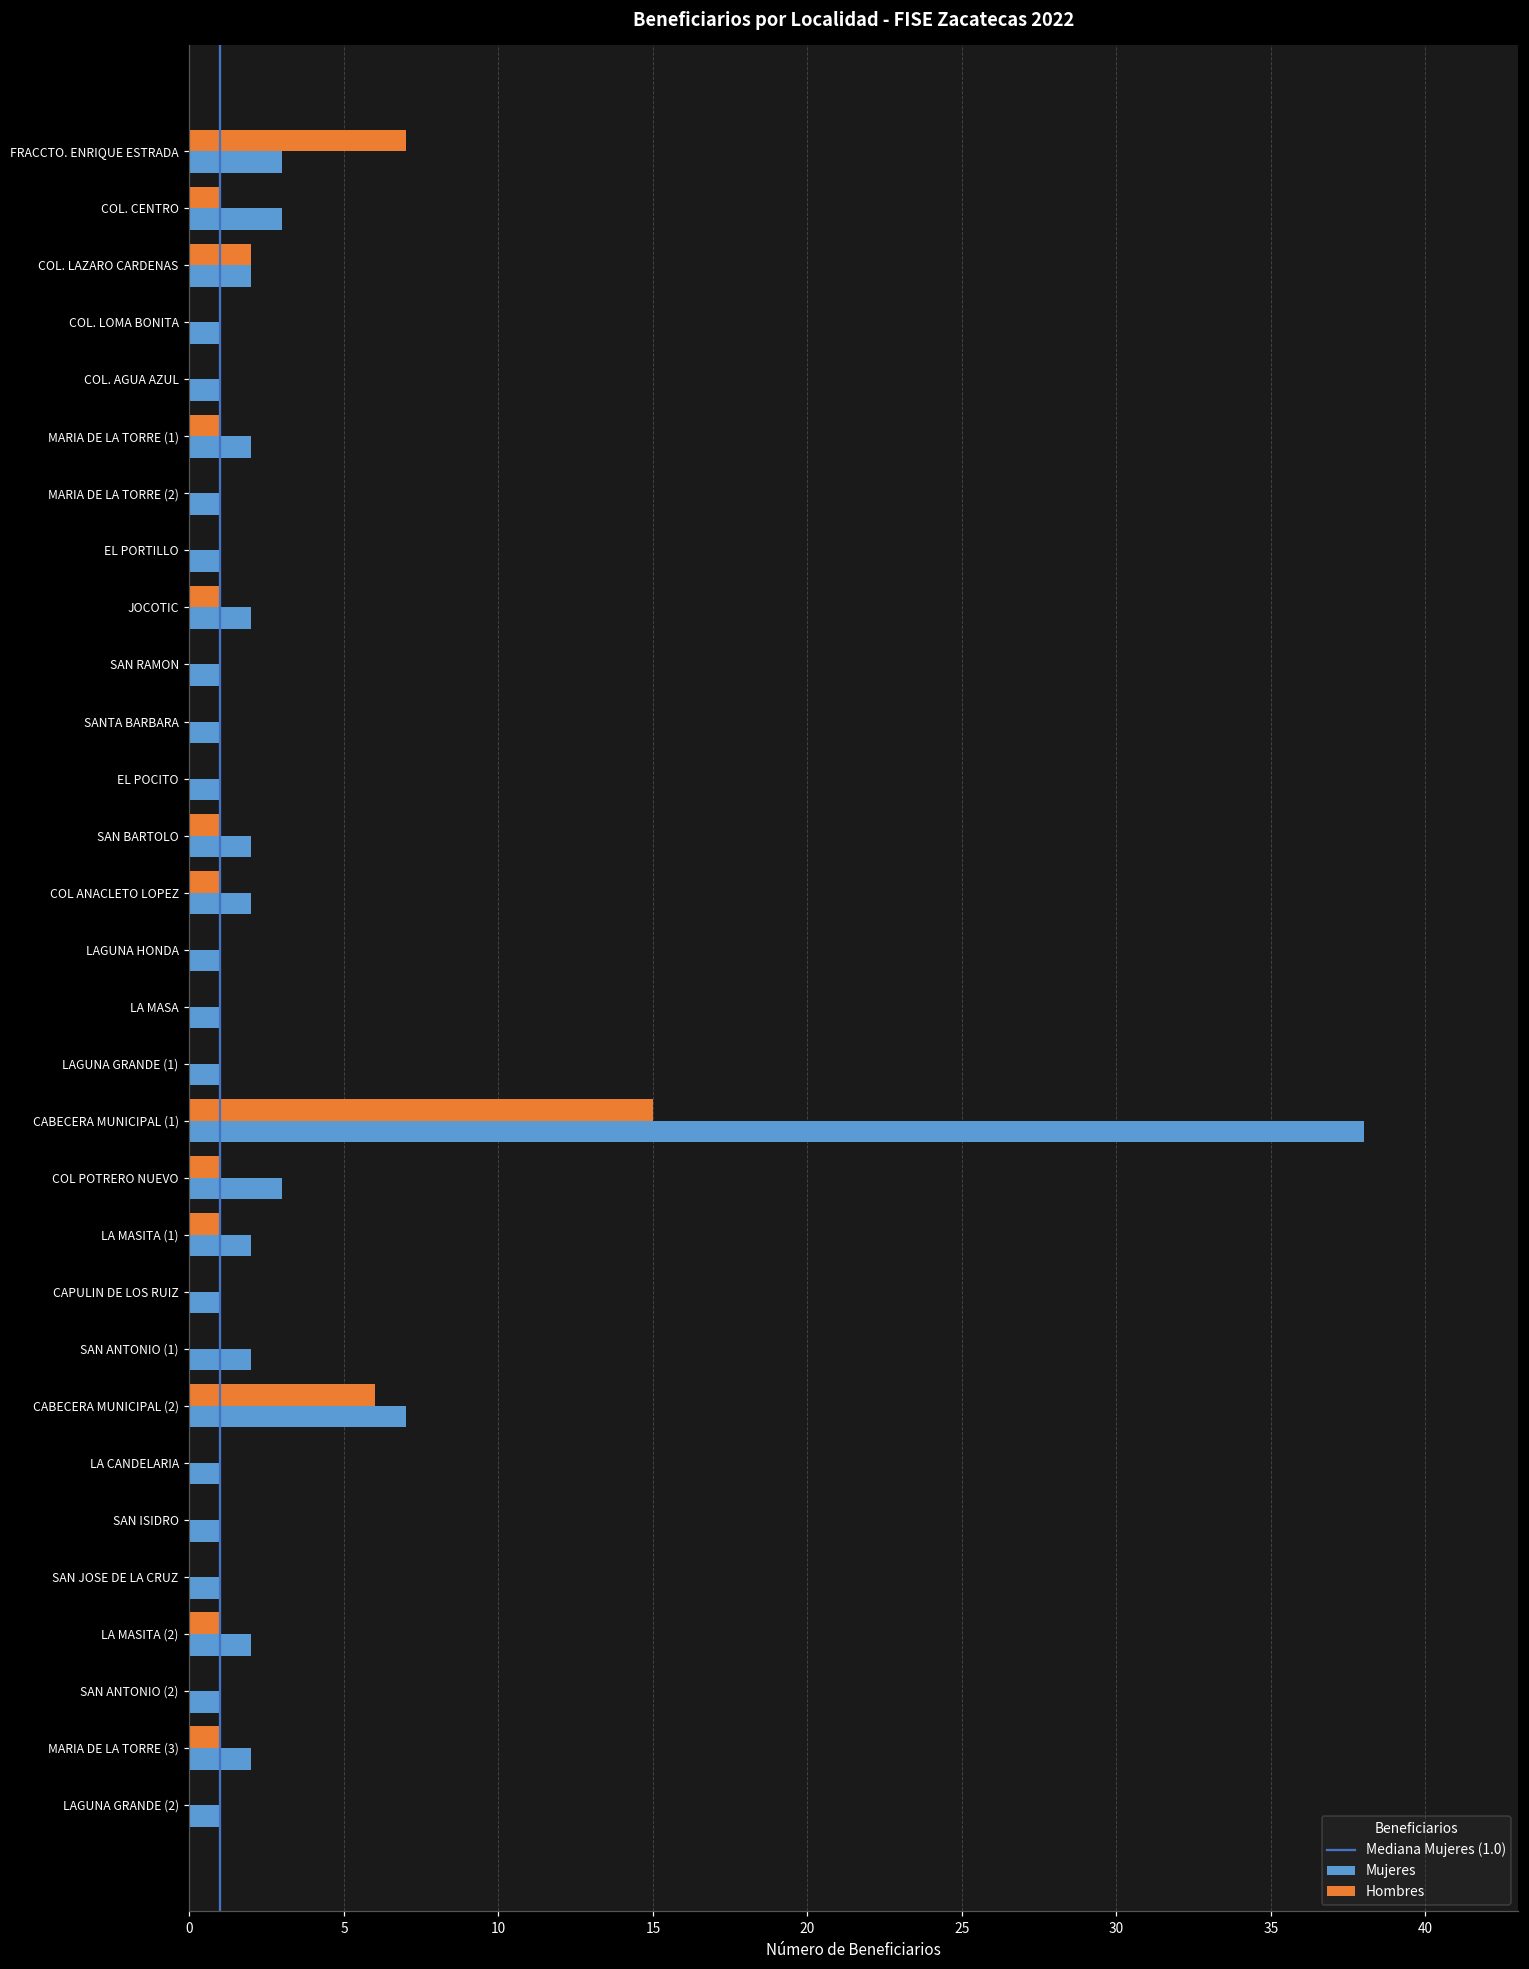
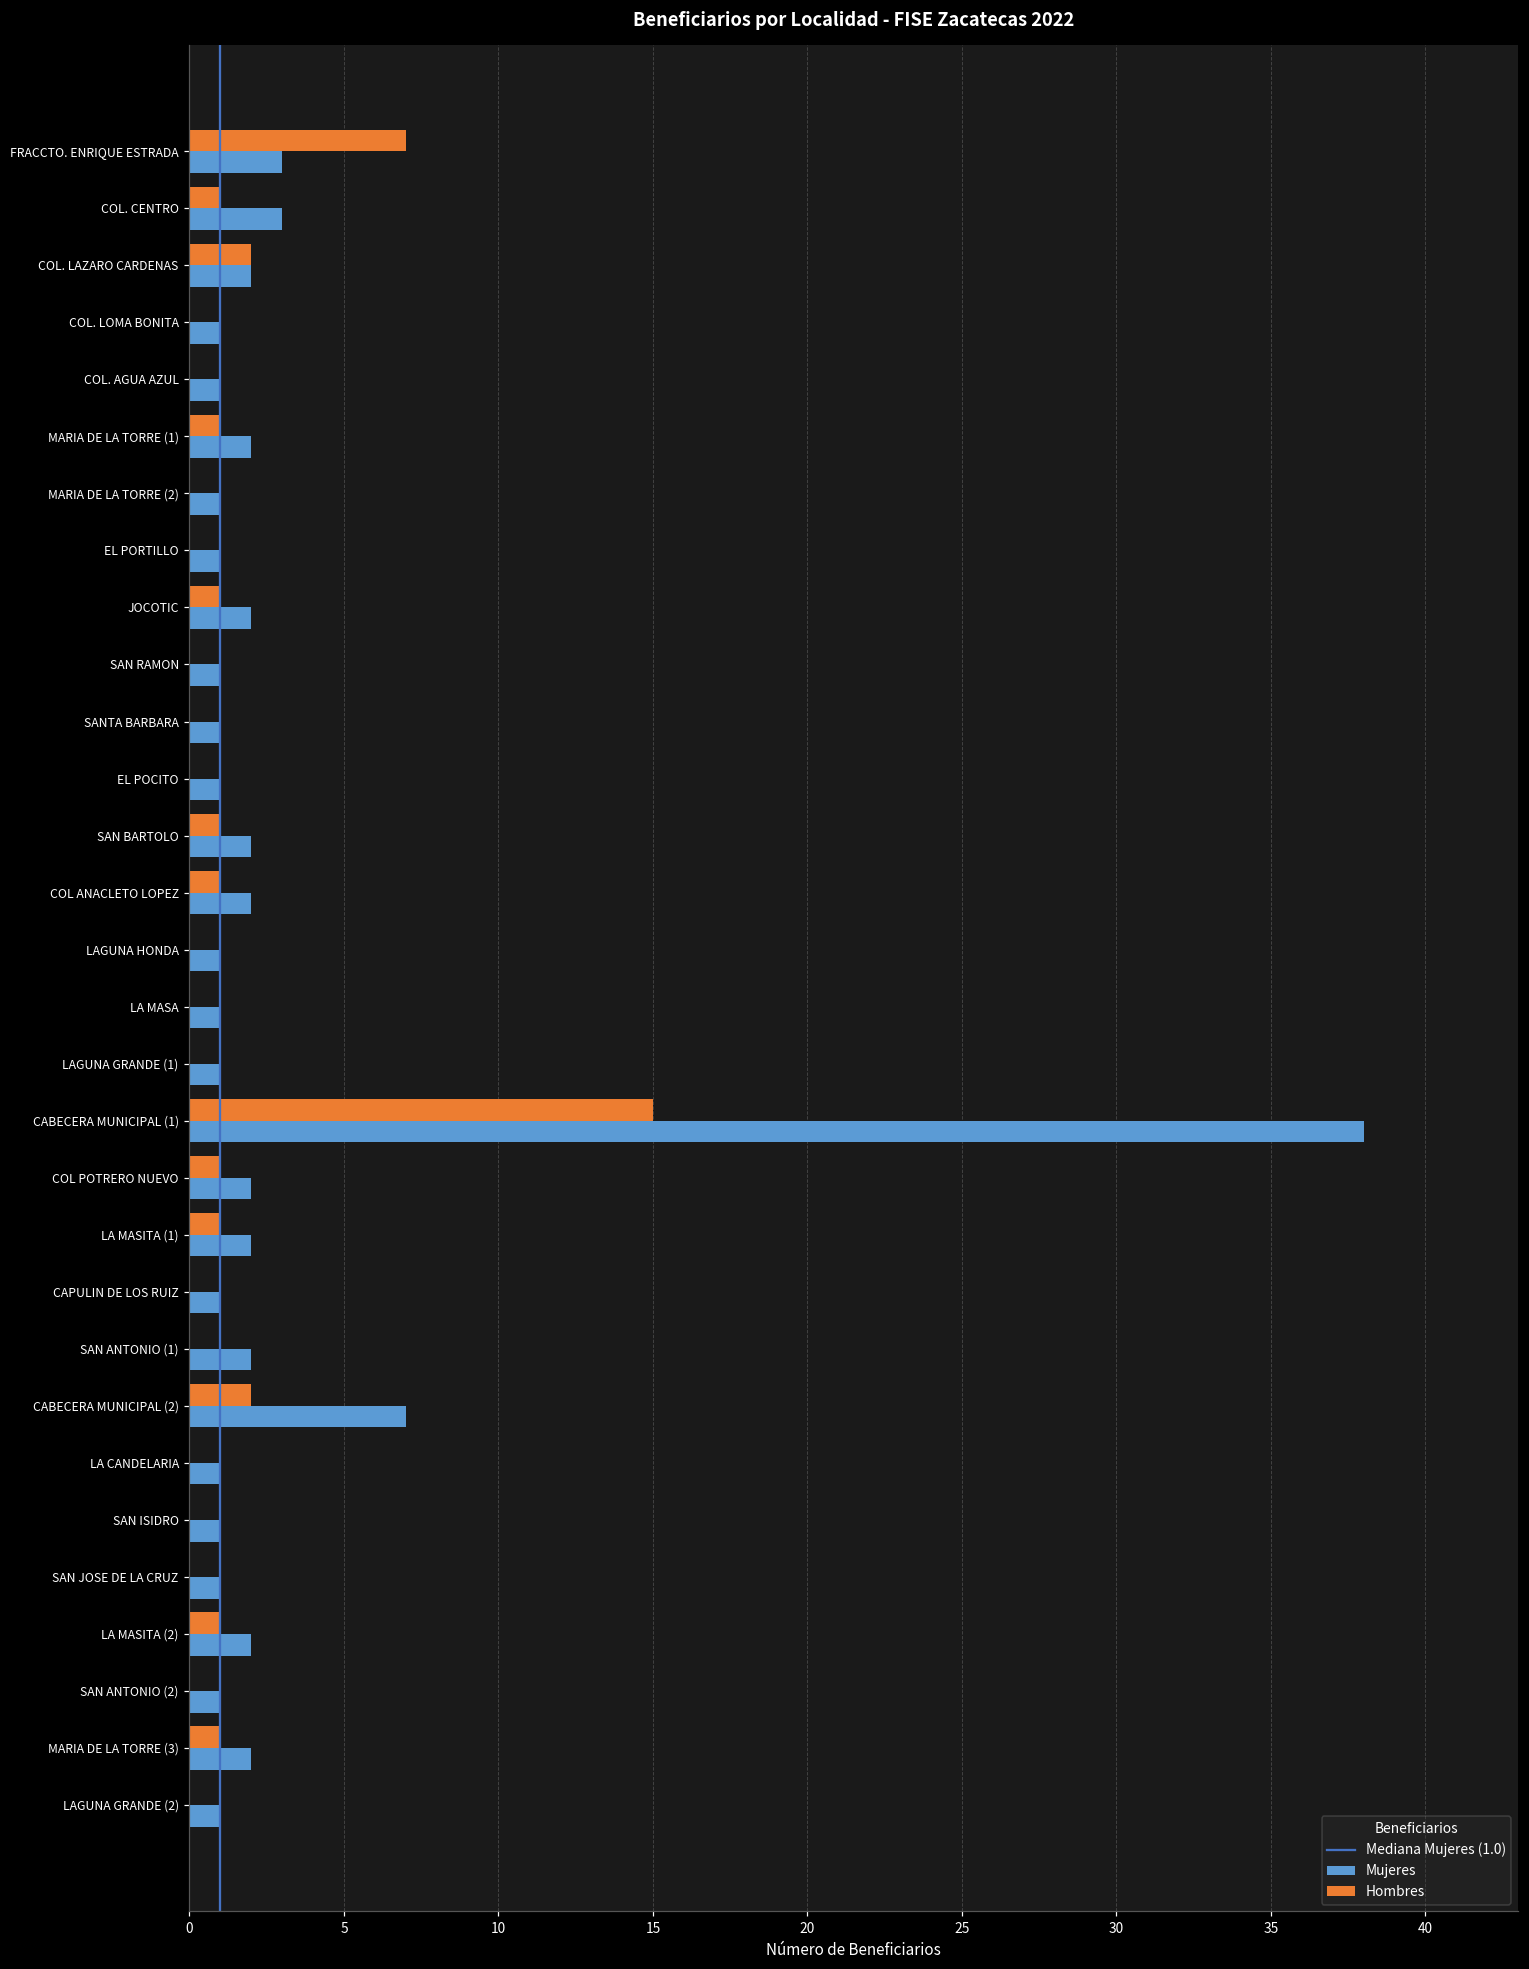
  {
    "Mujeres": {
      "FRACCTO. ENRIQUE ESTRADA": 3,
      "COL. CENTRO": 3,
      "COL. LAZARO CARDENAS": 2,
      "COL. LOMA BONITA": 1,
      "COL. AGUA AZUL": 1,
      "MARIA DE LA TORRE (1)": 2,
      "MARIA DE LA TORRE (2)": 1,
      "EL PORTILLO": 1,
      "JOCOTIC": 2,
      "SAN RAMON": 1,
      "SANTA BARBARA": 1,
      "EL POCITO": 1,
      "SAN BARTOLO": 2,
      "COL ANACLETO LOPEZ": 2,
      "LAGUNA HONDA": 1,
      "LA MASA": 1,
      "LAGUNA GRANDE (1)": 1,
      "CABECERA MUNICIPAL (1)": 38,
-     "COL POTRERO NUEVO": 3,
+     "COL POTRERO NUEVO": 2,
      "LA MASITA (1)": 2,
      "CAPULIN DE LOS RUIZ": 1,
      "SAN ANTONIO (1)": 2,
      "CABECERA MUNICIPAL (2)": 7,
      "LA CANDELARIA": 1,
      "SAN ISIDRO": 1,
      "SAN JOSE DE LA CRUZ": 1,
      "LA MASITA (2)": 2,
      "SAN ANTONIO (2)": 1,
      "MARIA DE LA TORRE (3)": 2,
      "LAGUNA GRANDE (2)": 1
    },
    "Hombres": {
      "FRACCTO. ENRIQUE ESTRADA": 7,
      "COL. CENTRO": 1,
      "COL. LAZARO CARDENAS": 2,
      "COL. LOMA BONITA": 0,
      "COL. AGUA AZUL": 0,
      "MARIA DE LA TORRE (1)": 1,
      "MARIA DE LA TORRE (2)": 0,
      "EL PORTILLO": 0,
      "JOCOTIC": 1,
      "SAN RAMON": 0,
      "SANTA BARBARA": 0,
      "EL POCITO": 0,
      "SAN BARTOLO": 1,
      "COL ANACLETO LOPEZ": 1,
      "LAGUNA HONDA": 0,
      "LA MASA": 0,
      "LAGUNA GRANDE (1)": 0,
      "CABECERA MUNICIPAL (1)": 15,
      "COL POTRERO NUEVO": 1,
      "LA MASITA (1)": 1,
      "CAPULIN DE LOS RUIZ": 0,
      "SAN ANTONIO (1)": 0,
-     "CABECERA MUNICIPAL (2)": 6,
+     "CABECERA MUNICIPAL (2)": 2,
      "LA CANDELARIA": 0,
      "SAN ISIDRO": 0,
      "SAN JOSE DE LA CRUZ": 0,
      "LA MASITA (2)": 1,
      "SAN ANTONIO (2)": 0,
      "MARIA DE LA TORRE (3)": 1,
      "LAGUNA GRANDE (2)": 0
    }
  }
